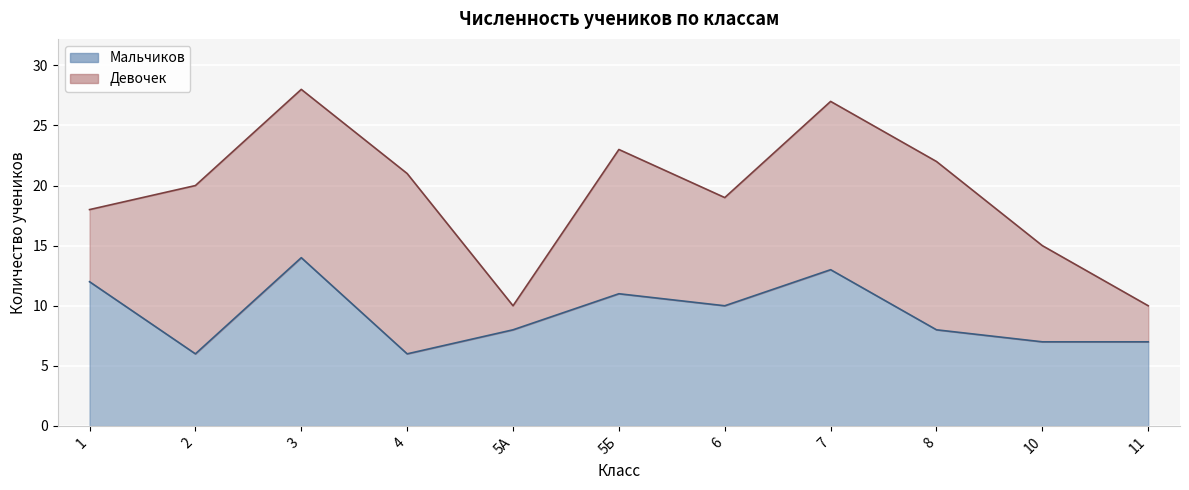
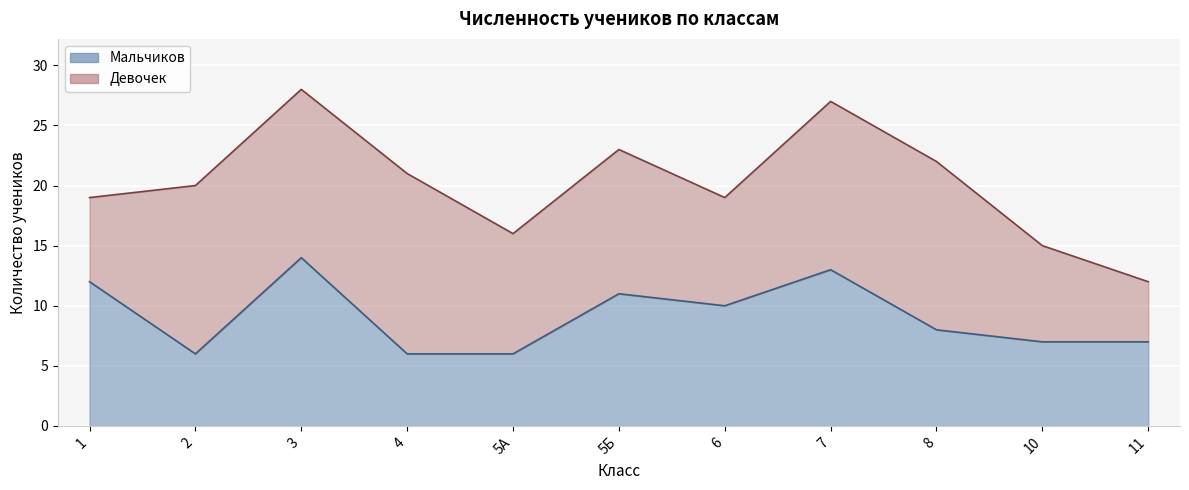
  {
    "Мальчиков": {
      "1": 12,
      "2": 6,
      "3": 14,
      "4": 6,
-     "5А": 8,
+     "5А": 6,
      "5Б": 11,
      "6": 10,
      "7": 13,
      "8": 8,
      "10": 7,
      "11": 7
    },
    "Девочек": {
-     "1": 6,
+     "1": 7,
      "2": 14,
      "3": 14,
      "4": 15,
-     "5А": 2,
+     "5А": 10,
      "5Б": 12,
      "6": 9,
      "7": 14,
      "8": 14,
      "10": 8,
-     "11": 3
+     "11": 5
    }
  }
